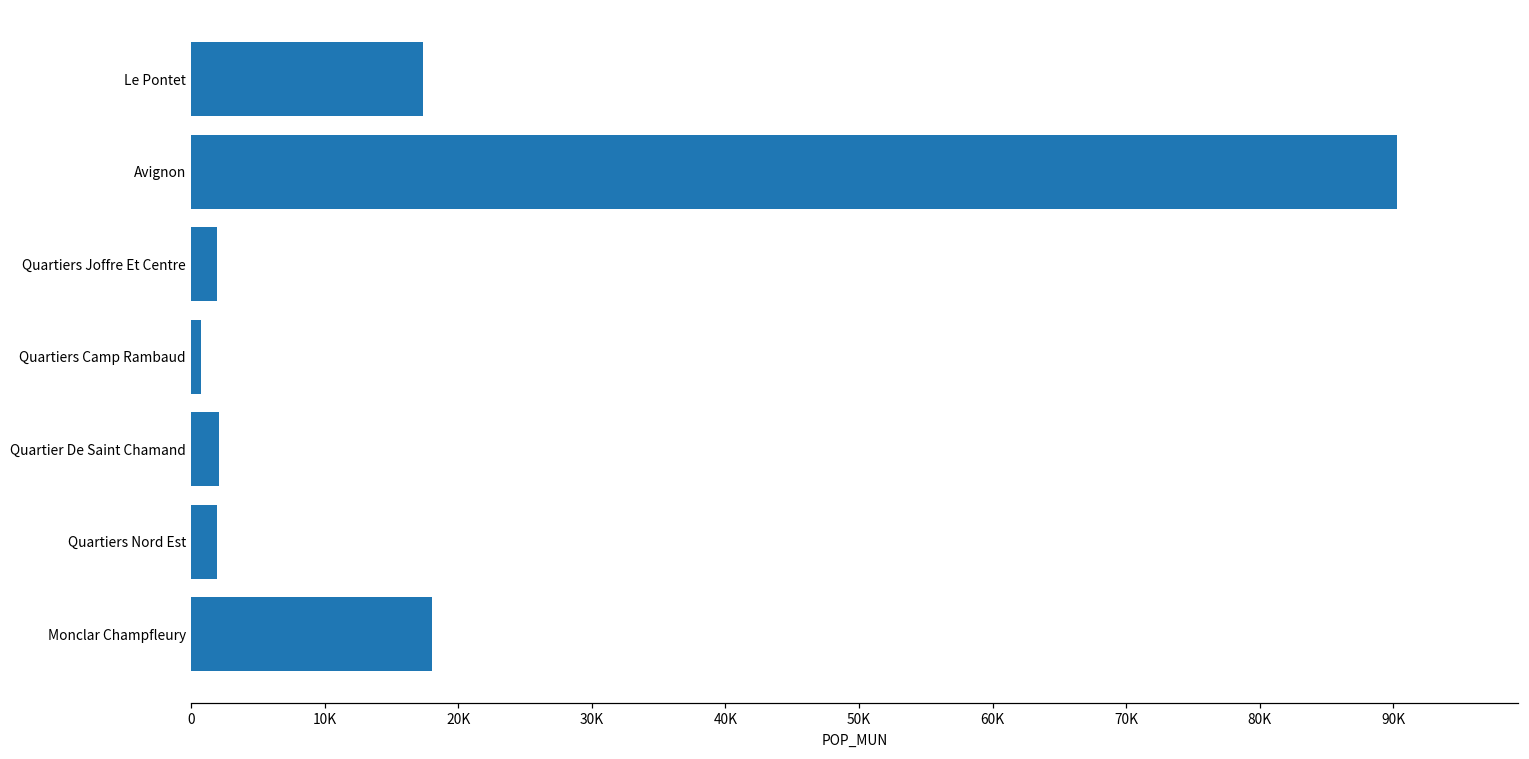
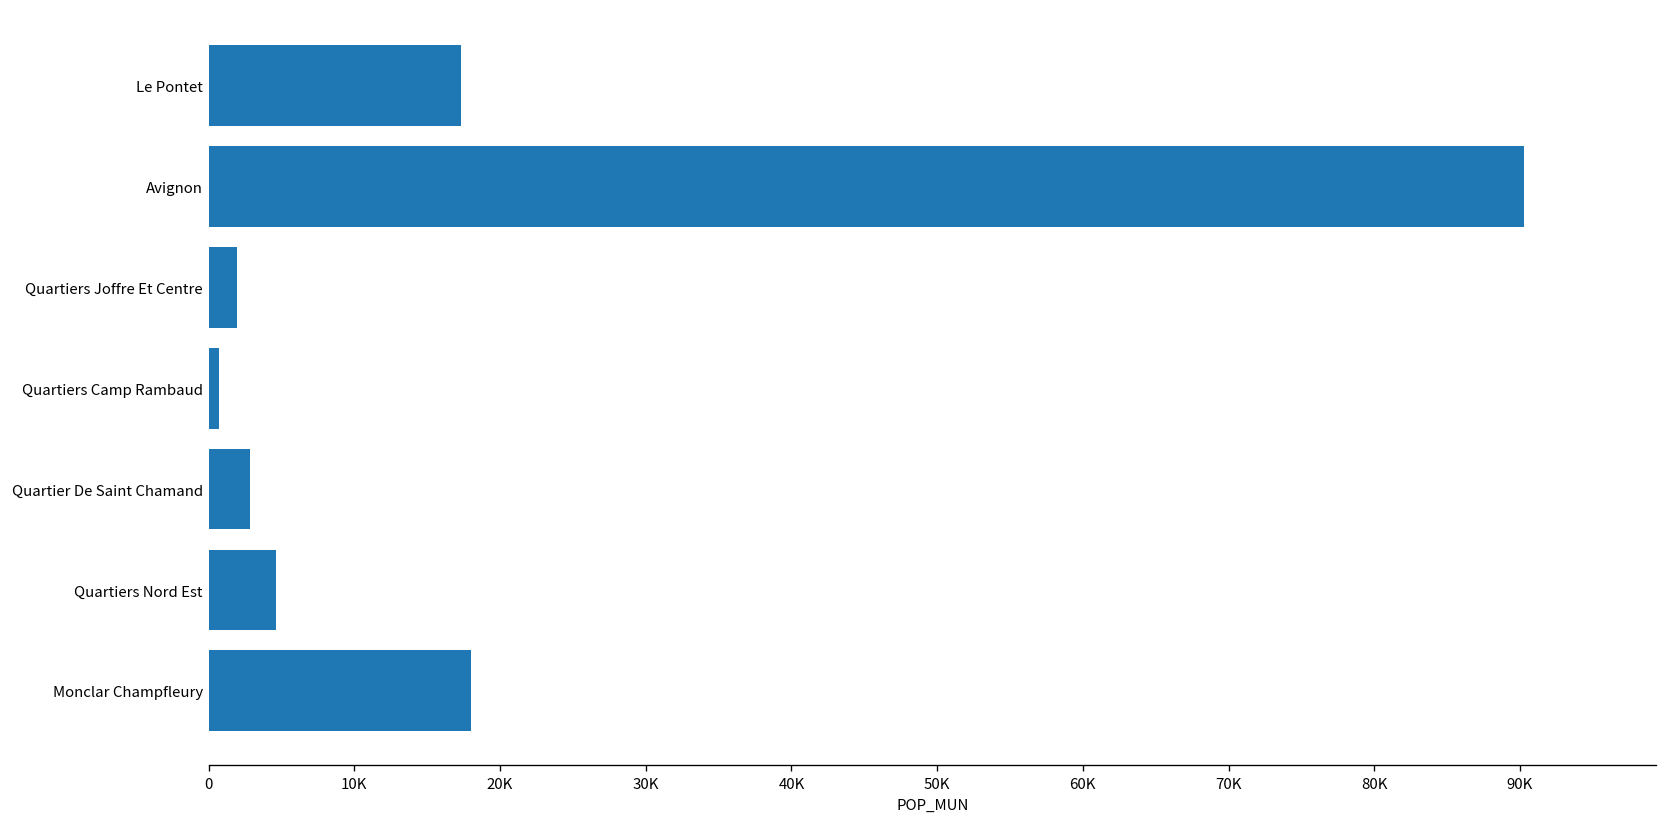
  {
    "Le Pontet": 17300,
    "Avignon": 90300,
    "Quartiers Joffre Et Centre": 1900,
    "Quartiers Camp Rambaud": 700,
-   "Quartier De Saint Chamand": 2100,
-   "Quartiers Nord Est": 1900,
+   "Quartier De Saint Chamand": 2800,
+   "Quartiers Nord Est": 4600,
    "Monclar Champfleury": 18000
  }
